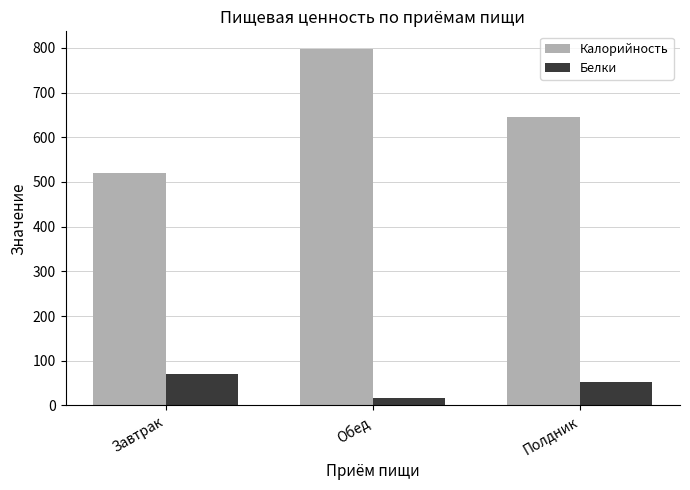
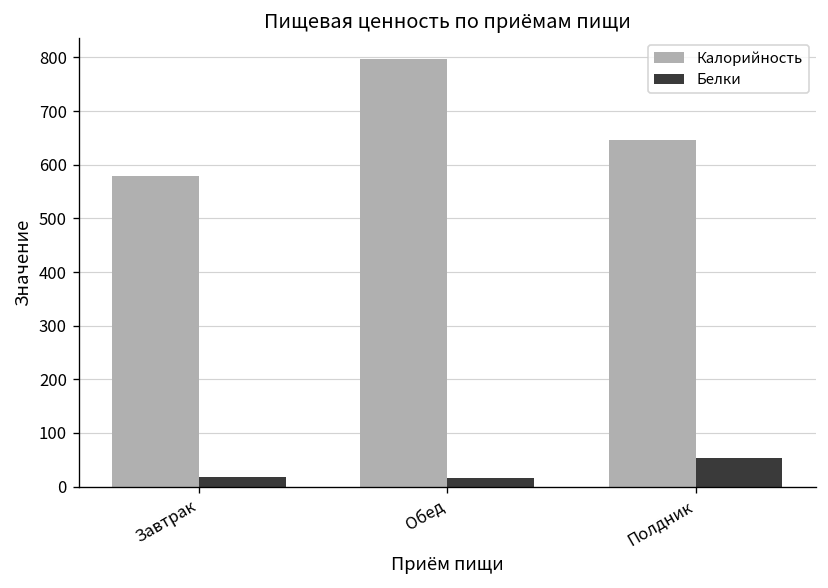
  {
    "Калорийность": {
-     "Завтрак": 520,
+     "Завтрак": 580,
      "Обед": 800,
      "Полдник": 650
    },
    "Белки": {
-     "Завтрак": 70,
+     "Завтрак": 20,
      "Обед": 20,
      "Полдник": 50
    }
  }
